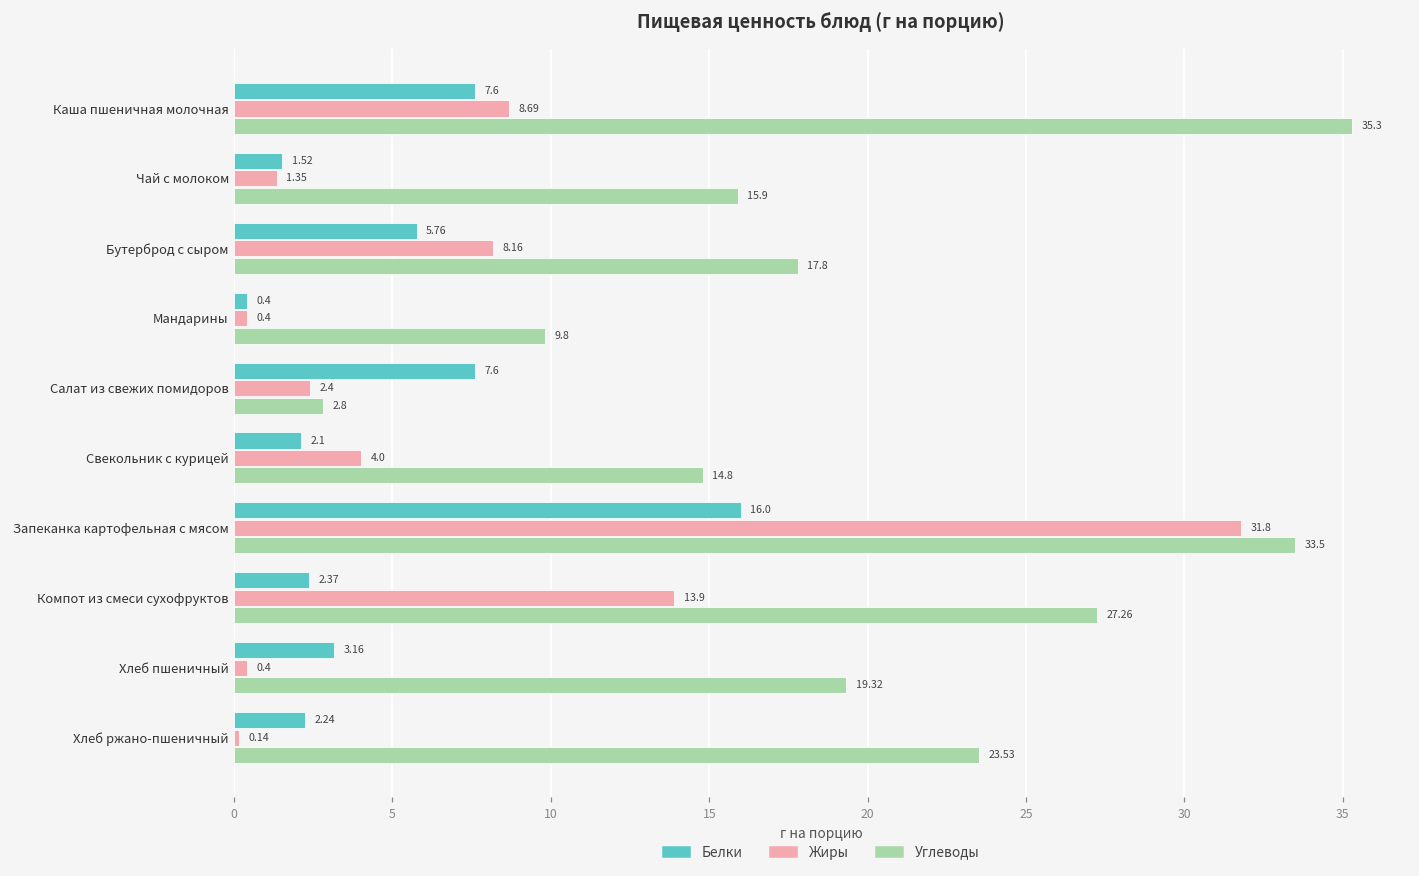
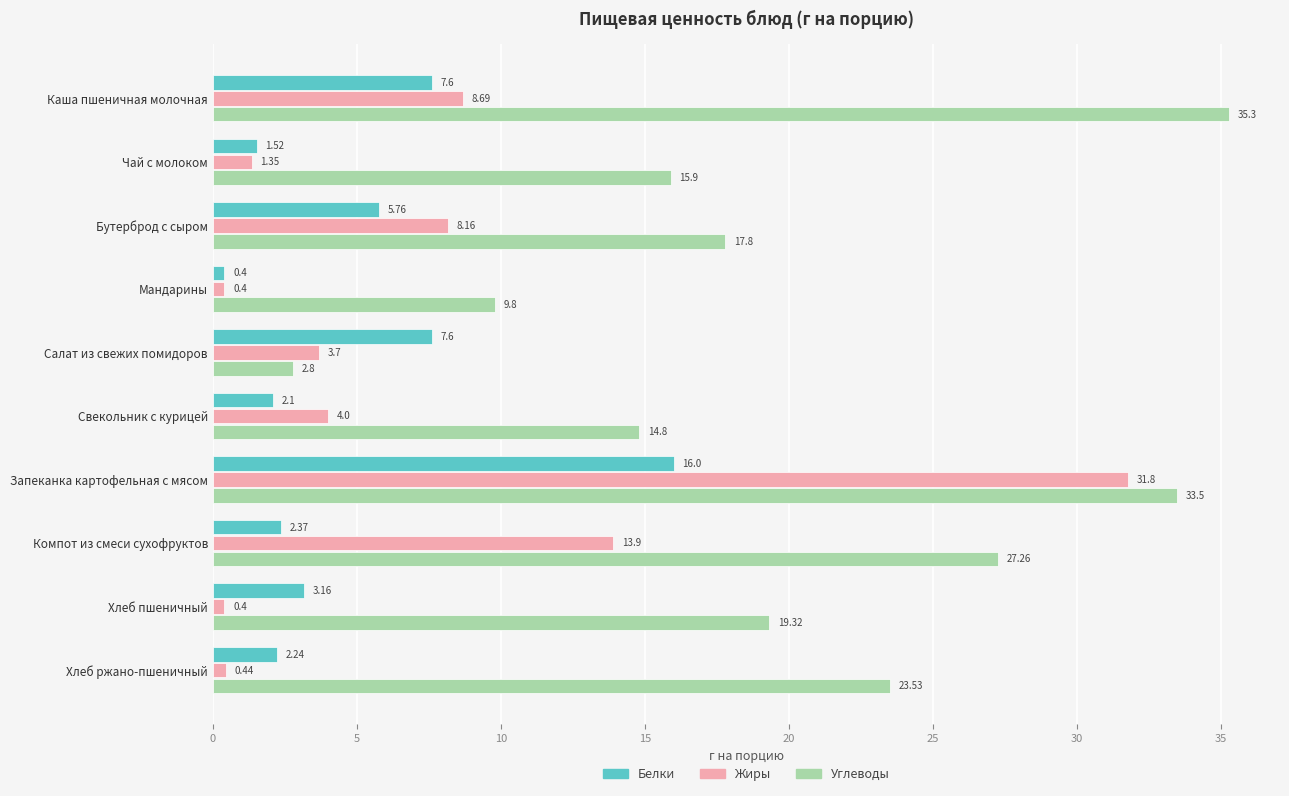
  {
    "Белки": {
      "Каша пшеничная молочная": 7.6,
      "Чай с молоком": 1.52,
      "Бутерброд с сыром": 5.76,
      "Мандарины": 0.4,
      "Салат из свежих помидоров": 7.6,
      "Свекольник с курицей": 2.1,
      "Запеканка картофельная с мясом": 16.0,
      "Компот из смеси сухофруктов": 2.37,
      "Хлеб пшеничный": 3.16,
      "Хлеб ржано-пшеничный": 2.24
    },
    "Жиры": {
      "Каша пшеничная молочная": 8.69,
      "Чай с молоком": 1.35,
      "Бутерброд с сыром": 8.16,
      "Мандарины": 0.4,
-     "Салат из свежих помидоров": 2.4,
+     "Салат из свежих помидоров": 3.7,
      "Свекольник с курицей": 4.0,
      "Запеканка картофельная с мясом": 31.8,
      "Компот из смеси сухофруктов": 13.9,
      "Хлеб пшеничный": 0.4,
-     "Хлеб ржано-пшеничный": 0.14
+     "Хлеб ржано-пшеничный": 0.44
    },
    "Углеводы": {
      "Каша пшеничная молочная": 35.3,
      "Чай с молоком": 15.9,
      "Бутерброд с сыром": 17.8,
      "Мандарины": 9.8,
      "Салат из свежих помидоров": 2.8,
      "Свекольник с курицей": 14.8,
      "Запеканка картофельная с мясом": 33.5,
      "Компот из смеси сухофруктов": 27.26,
      "Хлеб пшеничный": 19.32,
      "Хлеб ржано-пшеничный": 23.53
    }
  }
